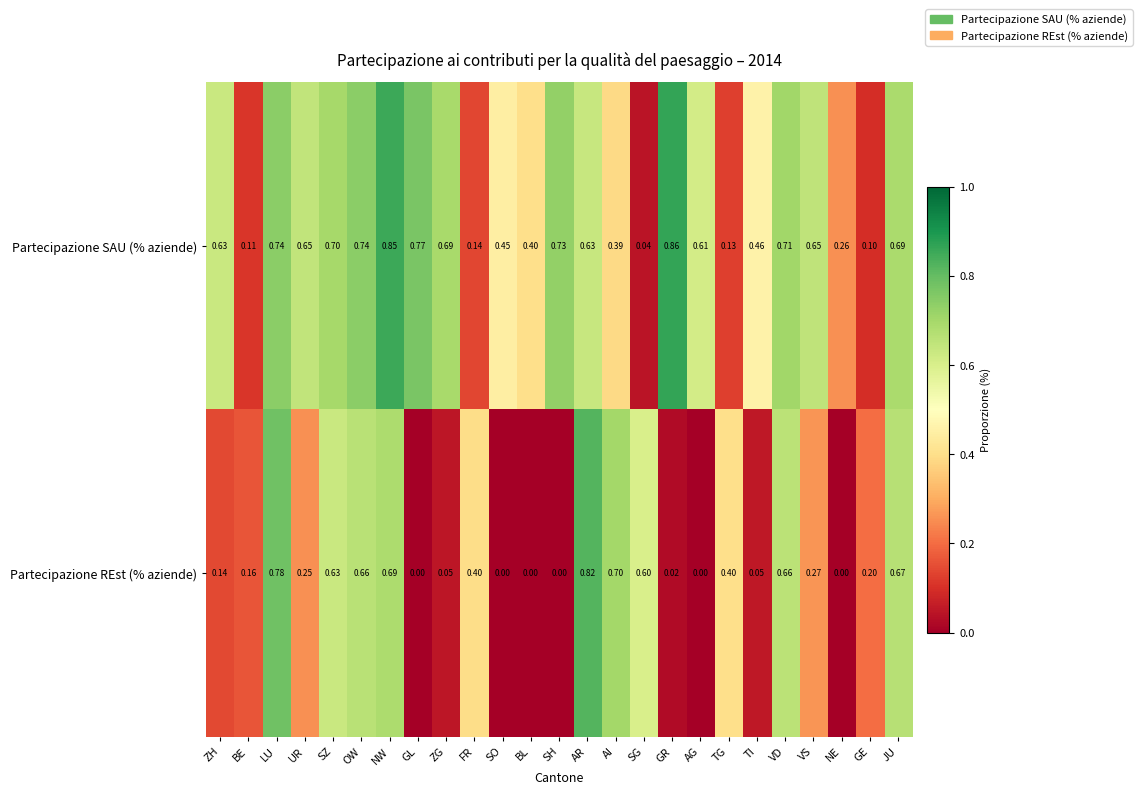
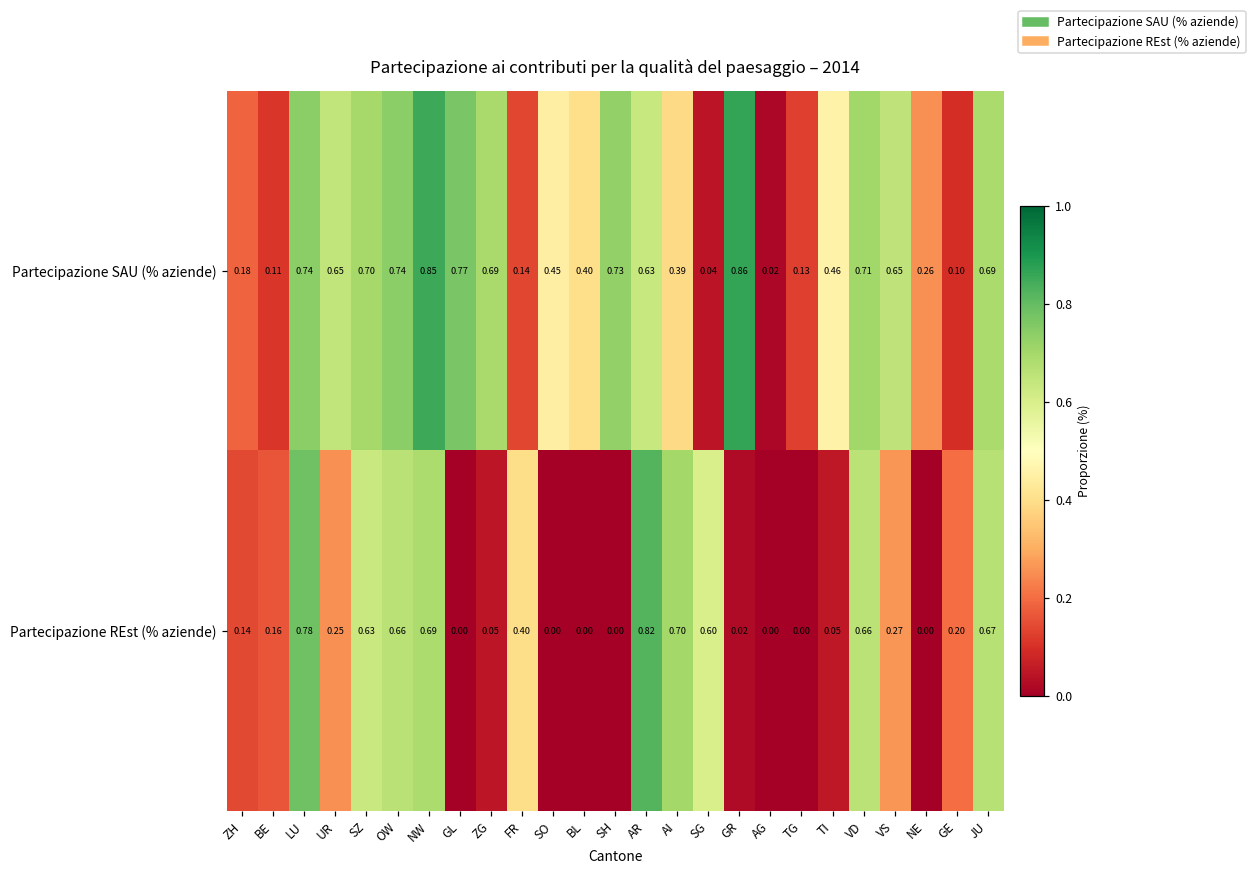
  {
    "Partecipazione SAU (% aziende)": {
-     "ZH": 0.63,
+     "ZH": 0.18,
      "BE": 0.11,
      "LU": 0.74,
      "UR": 0.65,
      "SZ": 0.70,
      "OW": 0.74,
      "NW": 0.85,
      "GL": 0.77,
      "ZG": 0.69,
      "FR": 0.14,
      "SO": 0.45,
      "BL": 0.40,
      "SH": 0.73,
      "AR": 0.63,
      "AI": 0.39,
      "SG": 0.04,
      "GR": 0.86,
-     "AG": 0.61,
+     "AG": 0.02,
      "TG": 0.13,
      "TI": 0.46,
      "VD": 0.71,
      "VS": 0.65,
      "NE": 0.26,
      "GE": 0.10,
      "JU": 0.69
    },
    "Partecipazione REst (% aziende)": {
      "ZH": 0.14,
      "BE": 0.16,
      "LU": 0.78,
      "UR": 0.25,
      "SZ": 0.63,
      "OW": 0.66,
      "NW": 0.69,
      "GL": 0.00,
      "ZG": 0.05,
      "FR": 0.40,
      "SO": 0.00,
      "BL": 0.00,
      "SH": 0.00,
      "AR": 0.82,
      "AI": 0.70,
      "SG": 0.60,
      "GR": 0.02,
      "AG": 0.00,
-     "TG": 0.40,
+     "TG": 0.00,
      "TI": 0.05,
      "VD": 0.66,
      "VS": 0.27,
      "NE": 0.00,
      "GE": 0.20,
      "JU": 0.67
    }
  }
